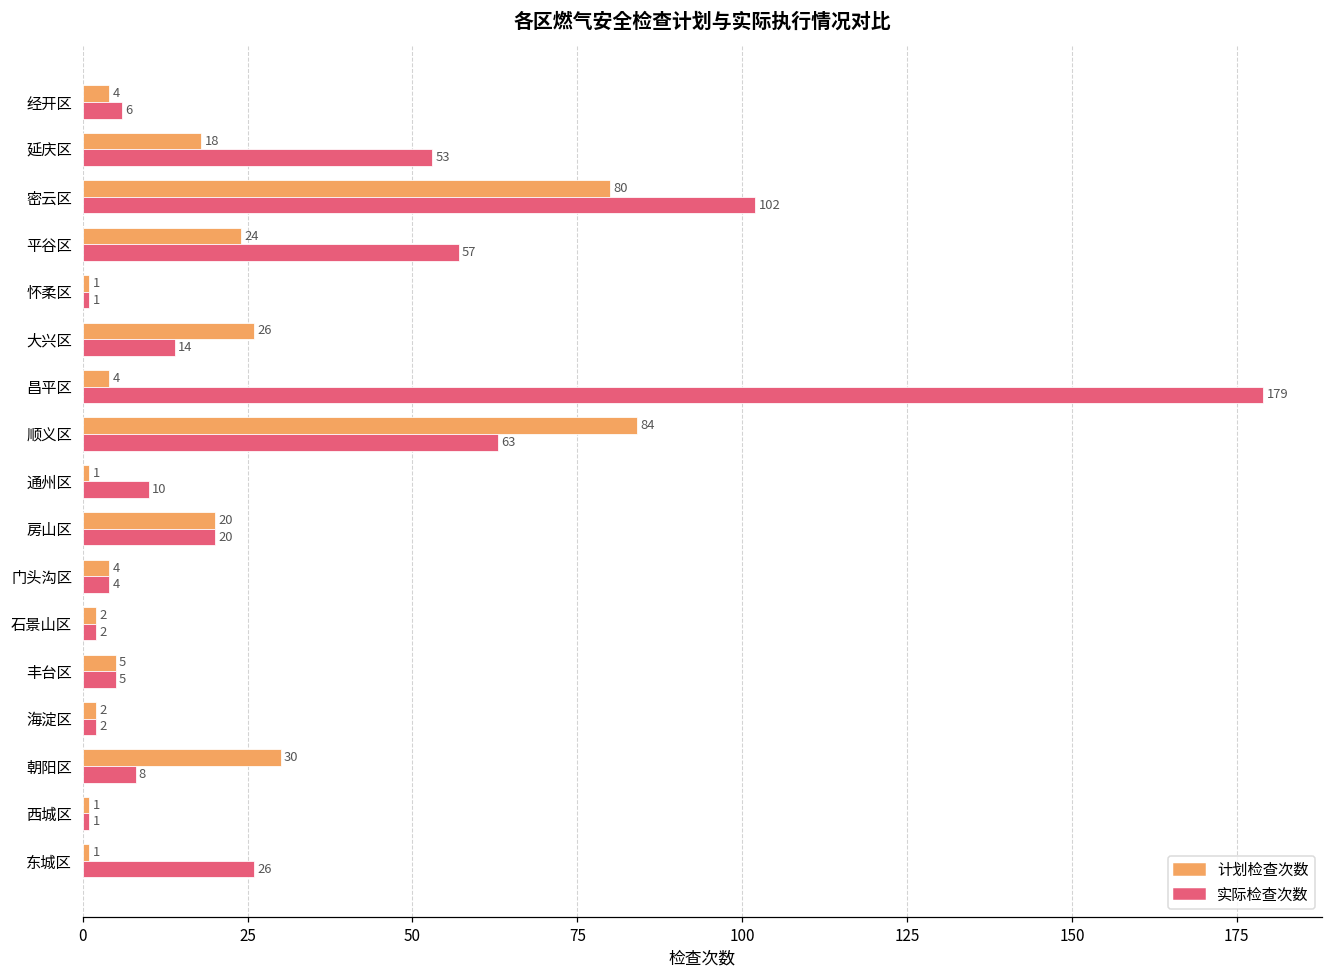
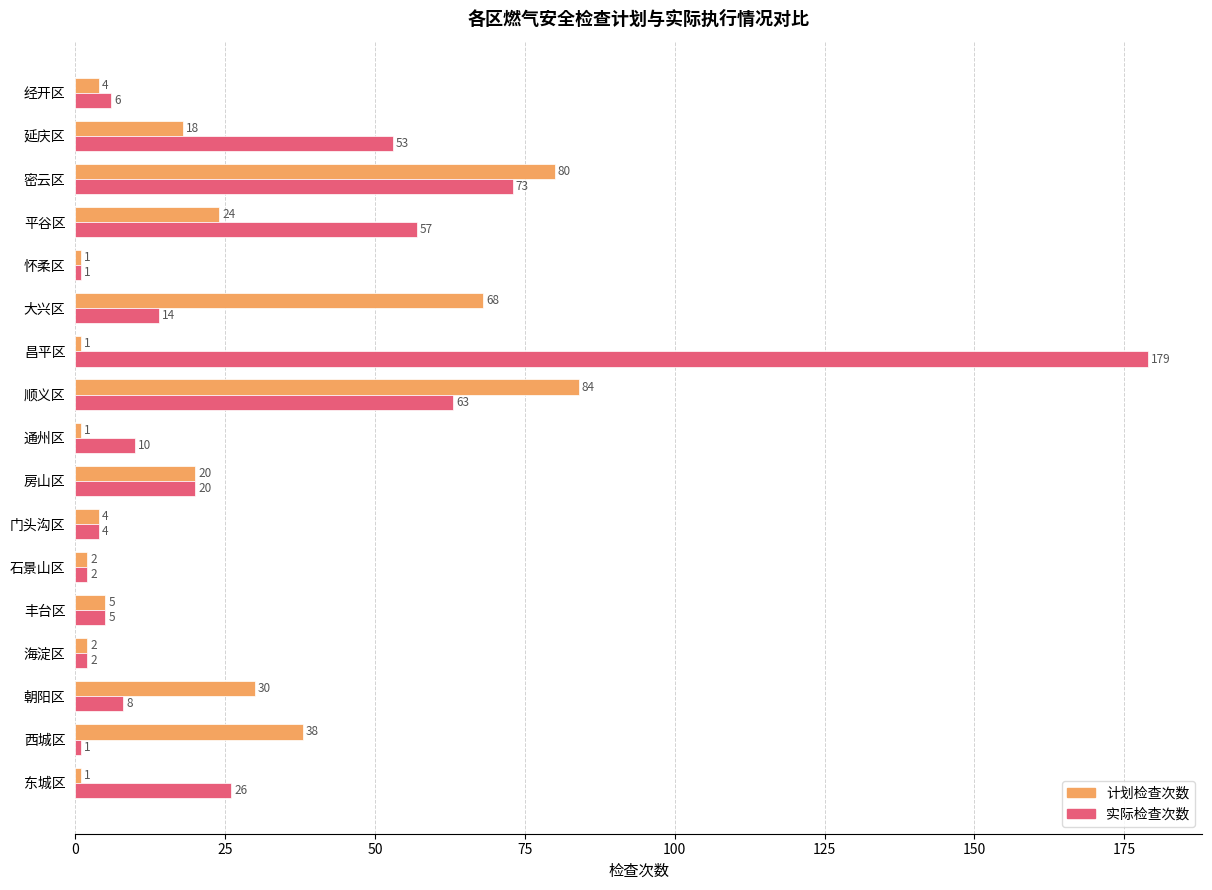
  {
    "计划检查次数": {
      "经开区": 4,
      "延庆区": 18,
      "密云区": 80,
      "平谷区": 24,
      "怀柔区": 1,
-     "大兴区": 26,
-     "昌平区": 4,
+     "大兴区": 68,
+     "昌平区": 1,
      "顺义区": 84,
      "通州区": 1,
      "房山区": 20,
      "门头沟区": 4,
      "石景山区": 2,
      "丰台区": 5,
      "海淀区": 2,
      "朝阳区": 30,
-     "西城区": 1,
+     "西城区": 38,
      "东城区": 1
    },
    "实际检查次数": {
      "经开区": 6,
      "延庆区": 53,
-     "密云区": 102,
+     "密云区": 73,
      "平谷区": 57,
      "怀柔区": 1,
      "大兴区": 14,
      "昌平区": 179,
      "顺义区": 63,
      "通州区": 10,
      "房山区": 20,
      "门头沟区": 4,
      "石景山区": 2,
      "丰台区": 5,
      "海淀区": 2,
      "朝阳区": 8,
      "西城区": 1,
      "东城区": 26
    }
  }
